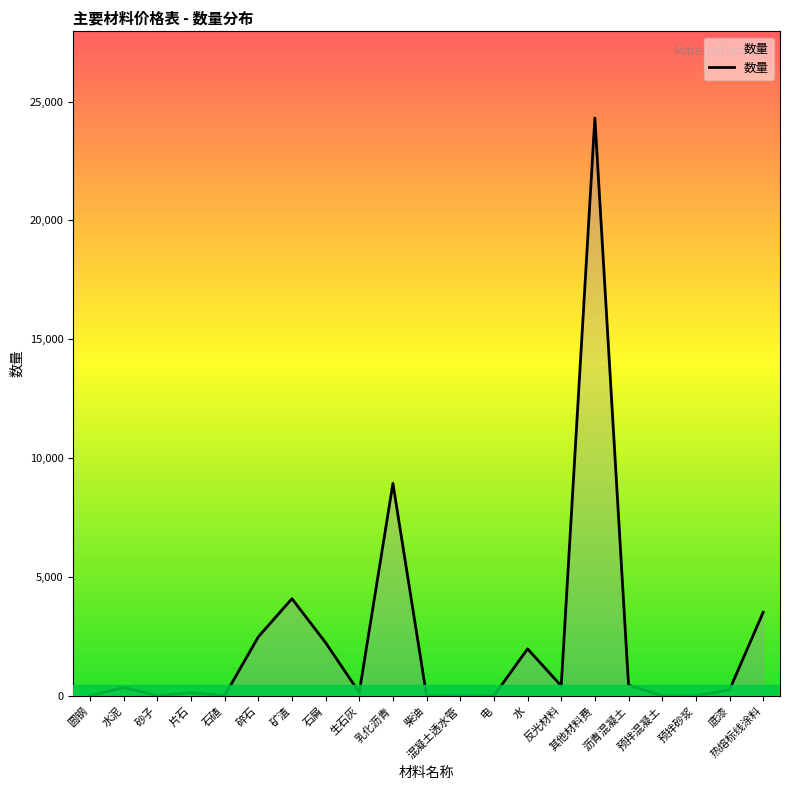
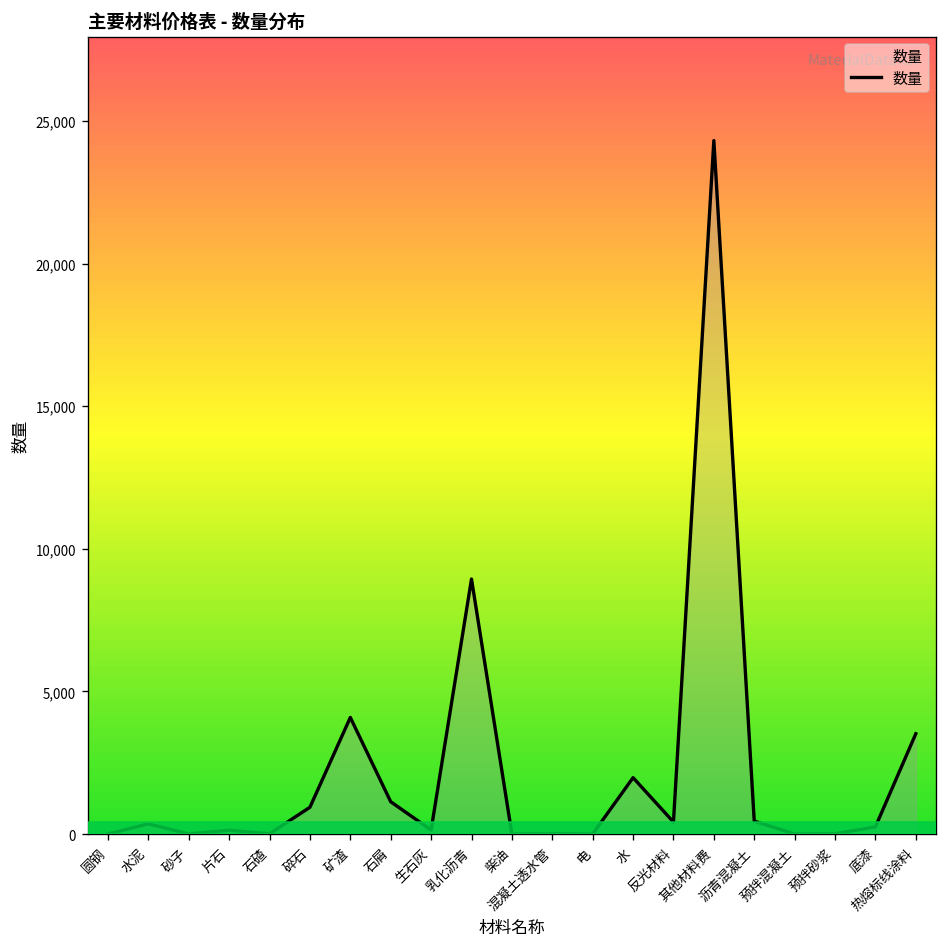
  {
-   "碎石": "2,500",
+   "碎石": "900",
    "矿渣": "4,100",
-   "石屑": "2,200",
+   "石屑": "1,100",
    "乳化沥青": "8,900",
    "水": "2,000",
    "其他材料费": "24,300",
    "沥青混凝土": "500",
    "热熔标线涂料": "3,500"
  }
